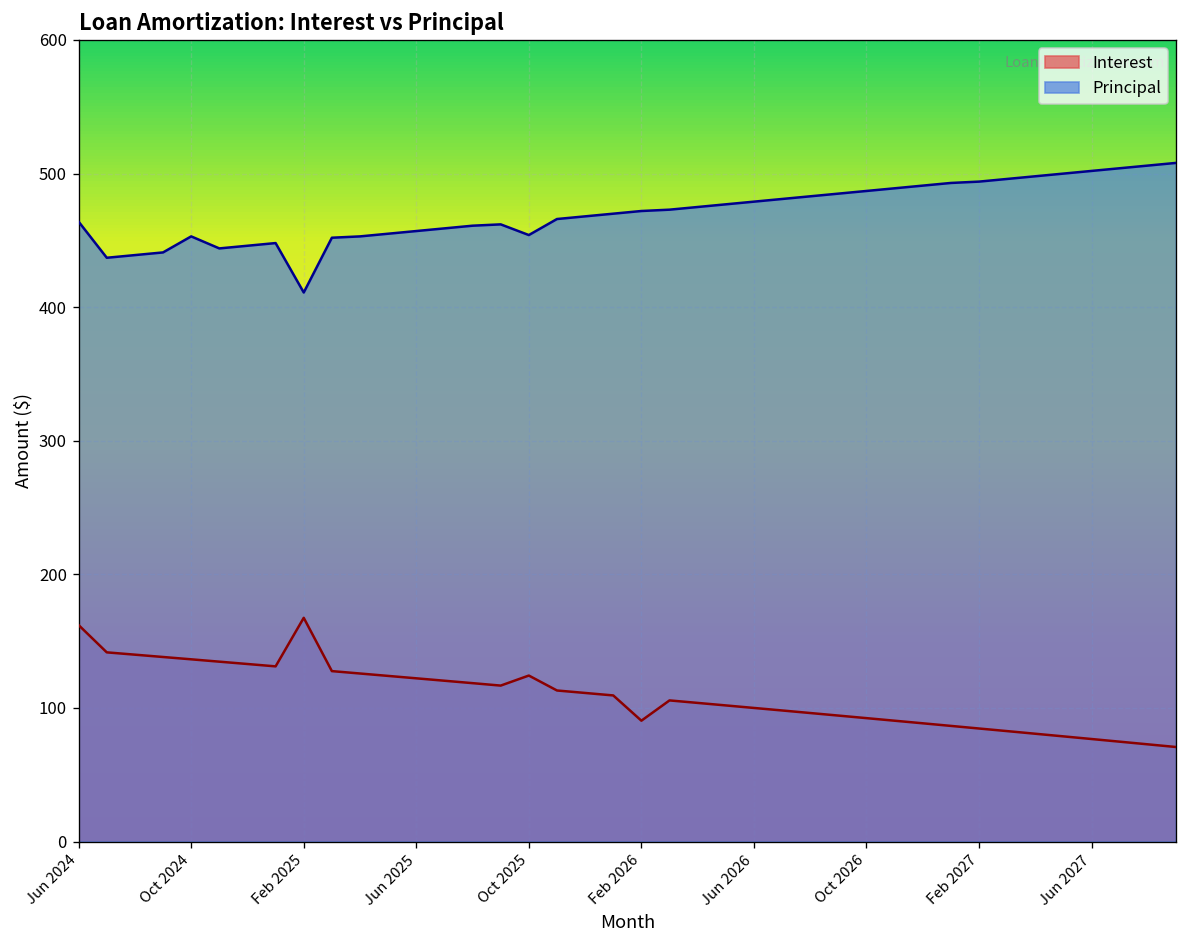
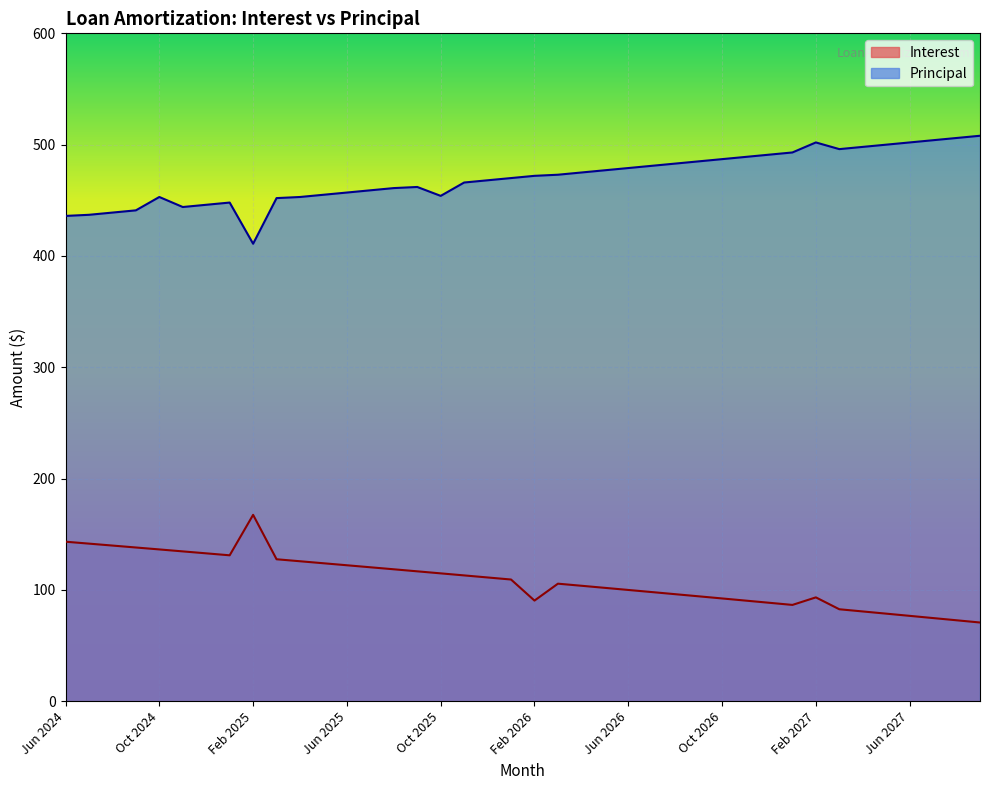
  {
    "Interest": {
-     "Jun 2024": 162,
+     "Jun 2024": 143,
      "Oct 2024": 136,
      "Feb 2025": 167,
      "Jun 2025": 122,
-     "Oct 2025": 124,
+     "Oct 2025": 115,
      "Feb 2026": 90,
      "Jun 2026": 100,
      "Oct 2026": 92,
-     "Feb 2027": 85,
+     "Feb 2027": 93,
      "Jun 2027": 77
    },
    "Principal": {
-     "Jun 2024": 464,
+     "Jun 2024": 436,
      "Oct 2024": 453,
      "Feb 2025": 411,
      "Jun 2025": 457,
      "Oct 2025": 454,
      "Feb 2026": 472,
      "Jun 2026": 479,
      "Oct 2026": 487,
-     "Feb 2027": 494,
+     "Feb 2027": 502,
      "Jun 2027": 502
    }
  }
